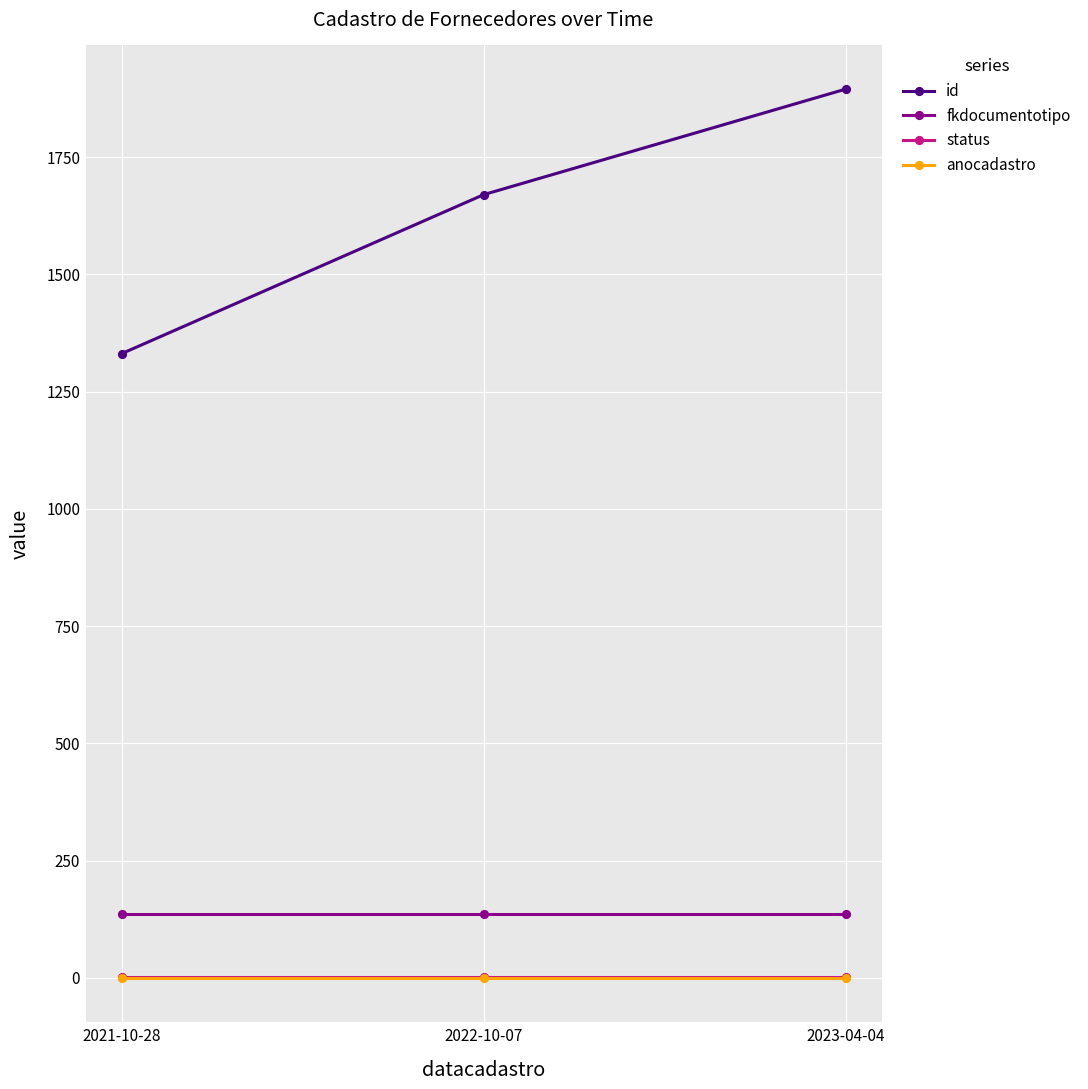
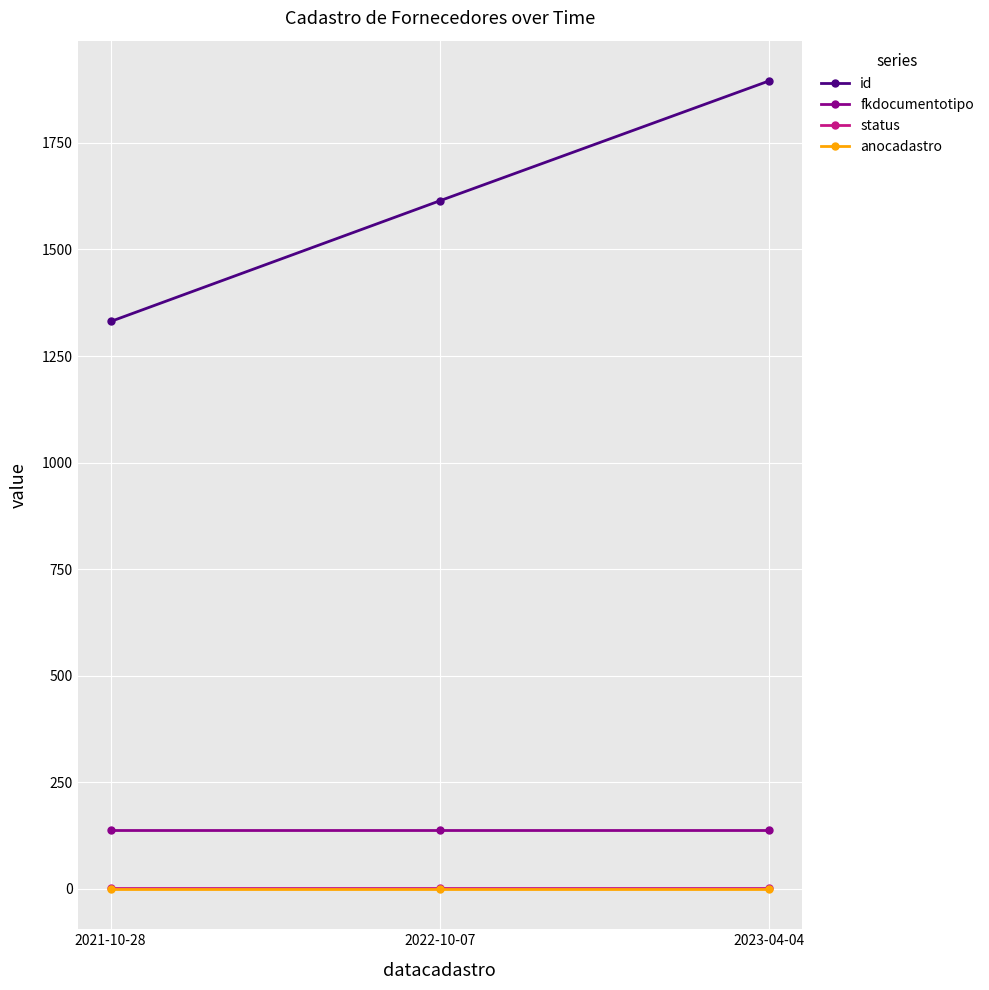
  {
    "id": {
      "2021-10-28": 1330,
-     "2022-10-07": 1670,
+     "2022-10-07": 1610,
      "2023-04-04": 1900
    },
    "fkdocumentotipo": {
      "2021-10-28": 140,
      "2022-10-07": 140,
      "2023-04-04": 140
    }
  }
